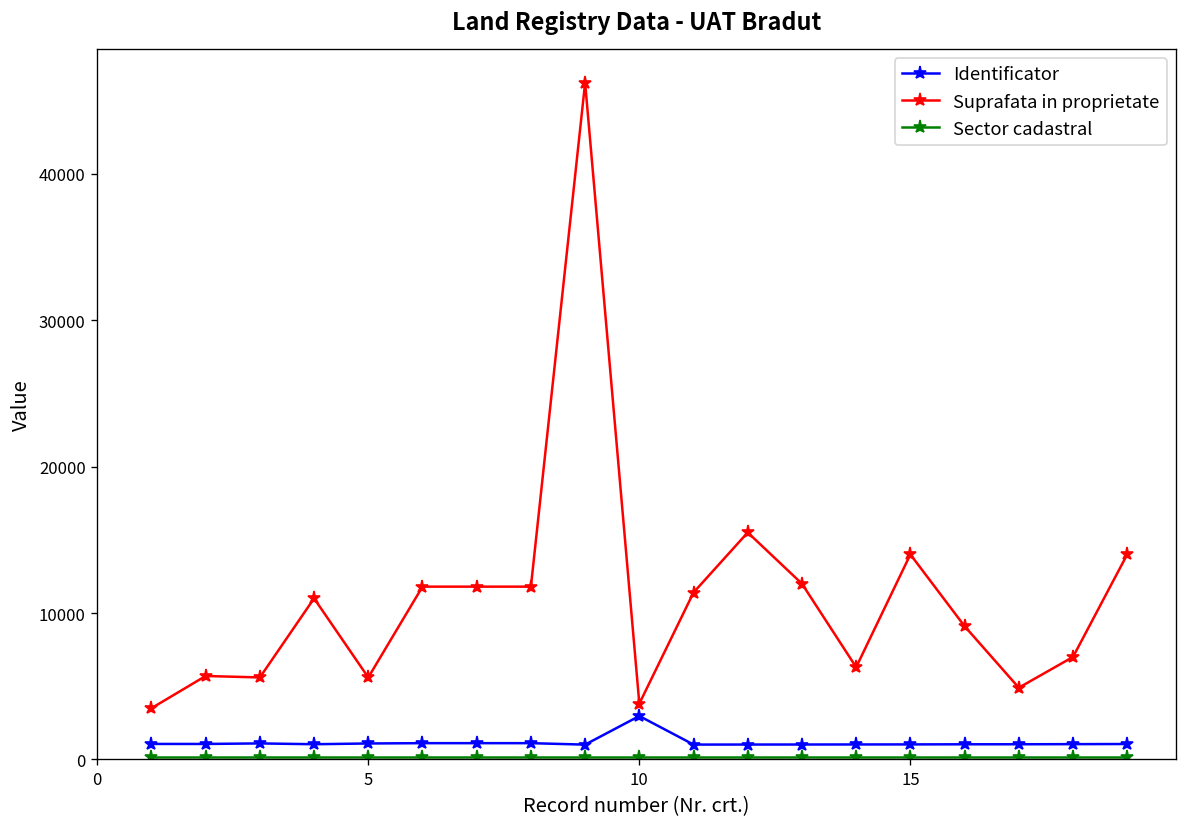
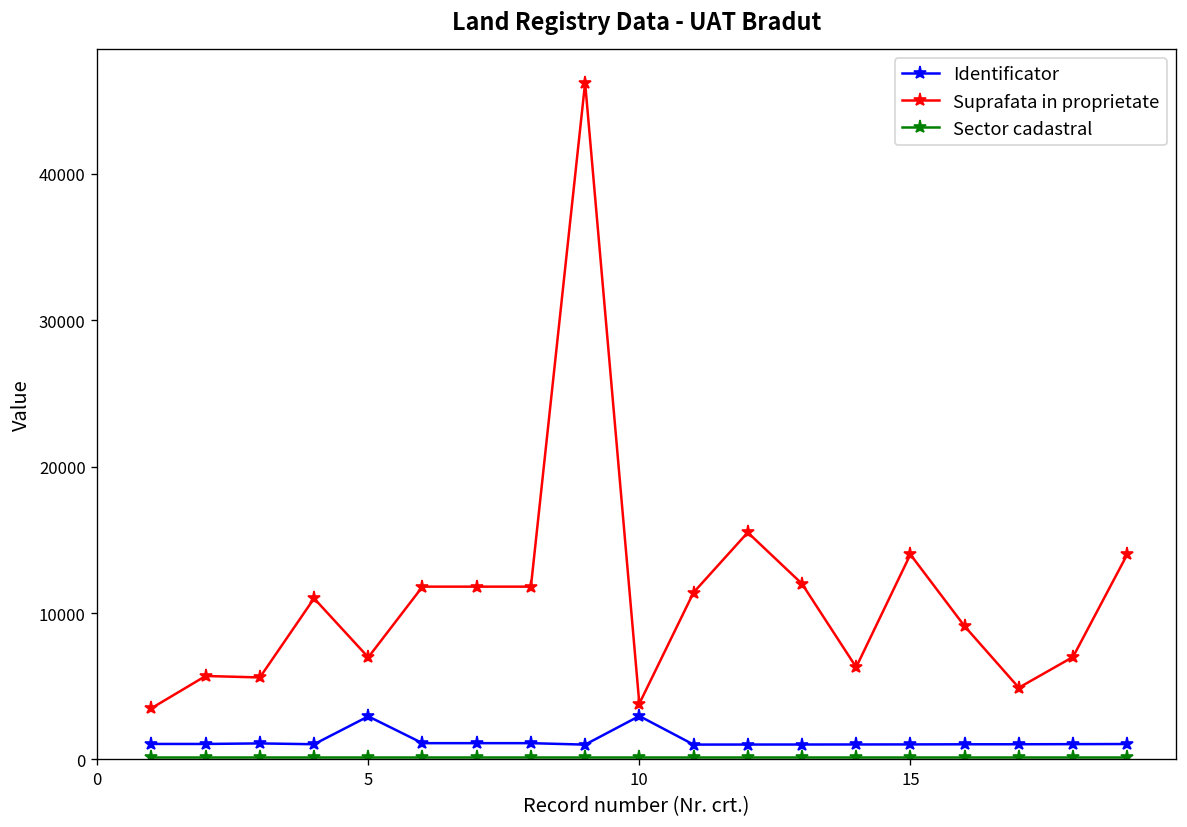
  {
    "Identificator": {
-     "5": 1100,
+     "5": 2900,
      "10": 3000,
      "15": 1000
    },
    "Suprafata in proprietate": {
-     "5": 5600,
+     "5": 7000,
      "10": 3800,
      "15": 14000
    },
    "Sector cadastral": {
      "5": 100,
      "10": 100,
      "15": 100
    }
  }
